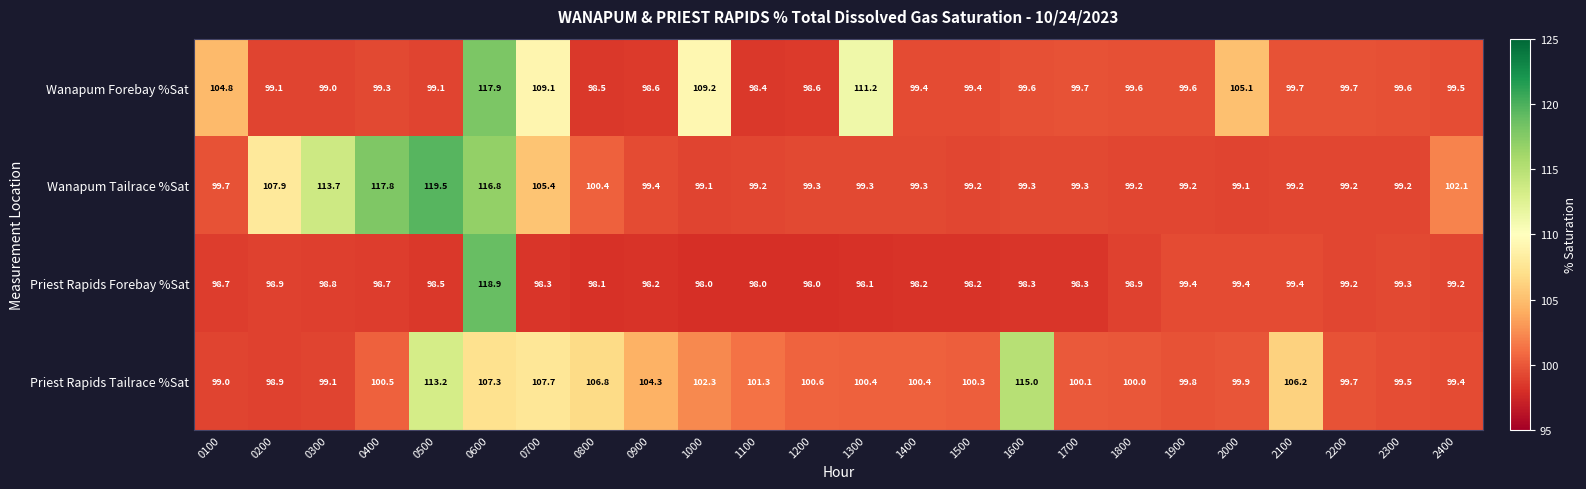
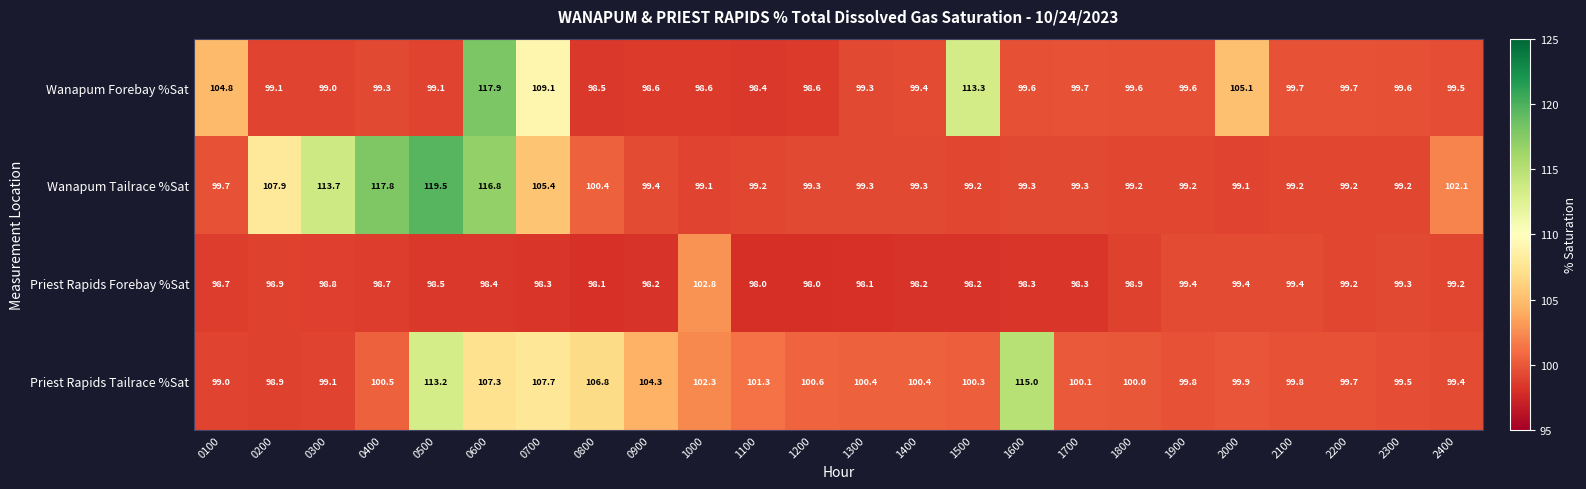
  {
    "Wanapum Forebay %Sat": {
      "0100": 104.8,
      "0200": 99.1,
      "0300": 99.0,
      "0400": 99.3,
      "0500": 99.1,
      "0600": 117.9,
      "0700": 109.1,
      "0800": 98.5,
      "0900": 98.6,
-     "1000": 109.2,
+     "1000": 98.6,
      "1100": 98.4,
      "1200": 98.6,
-     "1300": 111.2,
+     "1300": 99.3,
      "1400": 99.4,
-     "1500": 99.4,
+     "1500": 113.3,
      "1600": 99.6,
      "1700": 99.7,
      "1800": 99.6,
      "1900": 99.6,
      "2000": 105.1,
      "2100": 99.7,
      "2200": 99.7,
      "2300": 99.6,
      "2400": 99.5
    },
    "Wanapum Tailrace %Sat": {
      "0100": 99.7,
      "0200": 107.9,
      "0300": 113.7,
      "0400": 117.8,
      "0500": 119.5,
      "0600": 116.8,
      "0700": 105.4,
      "0800": 100.4,
      "0900": 99.4,
      "1000": 99.1,
      "1100": 99.2,
      "1200": 99.3,
      "1300": 99.3,
      "1400": 99.3,
      "1500": 99.2,
      "1600": 99.3,
      "1700": 99.3,
      "1800": 99.2,
      "1900": 99.2,
      "2000": 99.1,
      "2100": 99.2,
      "2200": 99.2,
      "2300": 99.2,
      "2400": 102.1
    },
    "Priest Rapids Forebay %Sat": {
      "0100": 98.7,
      "0200": 98.9,
      "0300": 98.8,
      "0400": 98.7,
      "0500": 98.5,
-     "0600": 118.9,
+     "0600": 98.4,
      "0700": 98.3,
      "0800": 98.1,
      "0900": 98.2,
-     "1000": 98.0,
+     "1000": 102.8,
      "1100": 98.0,
      "1200": 98.0,
      "1300": 98.1,
      "1400": 98.2,
      "1500": 98.2,
      "1600": 98.3,
      "1700": 98.3,
      "1800": 98.9,
      "1900": 99.4,
      "2000": 99.4,
      "2100": 99.4,
      "2200": 99.2,
      "2300": 99.3,
      "2400": 99.2
    },
    "Priest Rapids Tailrace %Sat": {
      "0100": 99.0,
      "0200": 98.9,
      "0300": 99.1,
      "0400": 100.5,
      "0500": 113.2,
      "0600": 107.3,
      "0700": 107.7,
      "0800": 106.8,
      "0900": 104.3,
      "1000": 102.3,
      "1100": 101.3,
      "1200": 100.6,
      "1300": 100.4,
      "1400": 100.4,
      "1500": 100.3,
      "1600": 115.0,
      "1700": 100.1,
      "1800": 100.0,
      "1900": 99.8,
      "2000": 99.9,
-     "2100": 106.2,
+     "2100": 99.8,
      "2200": 99.7,
      "2300": 99.5,
      "2400": 99.4
    }
  }
